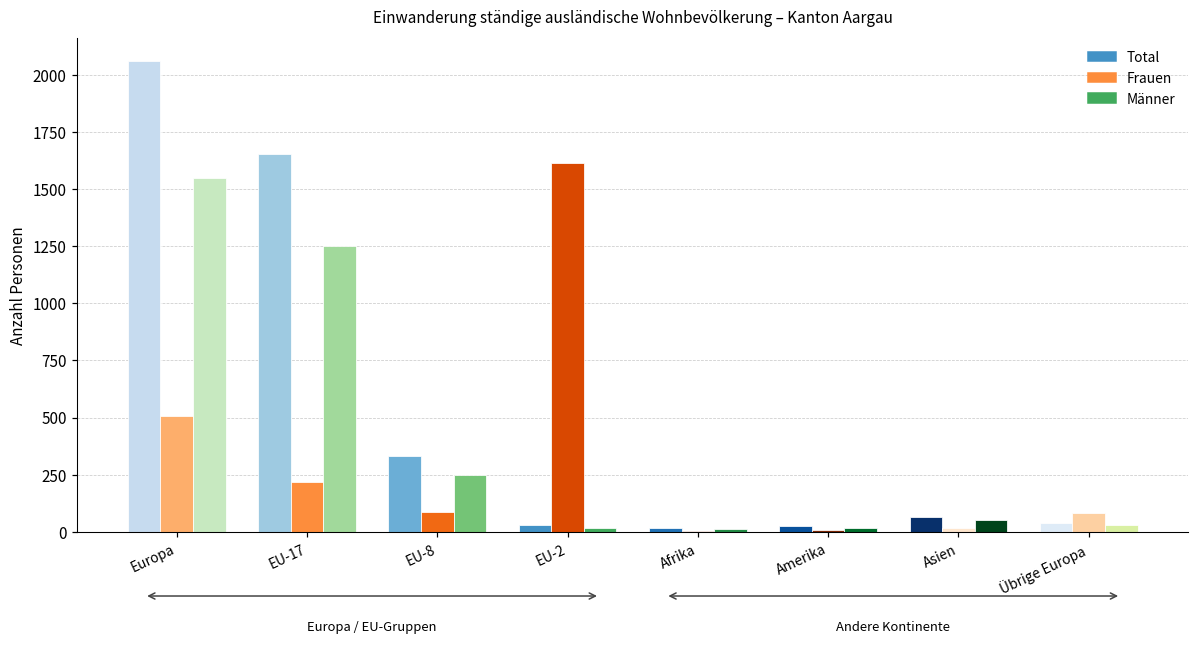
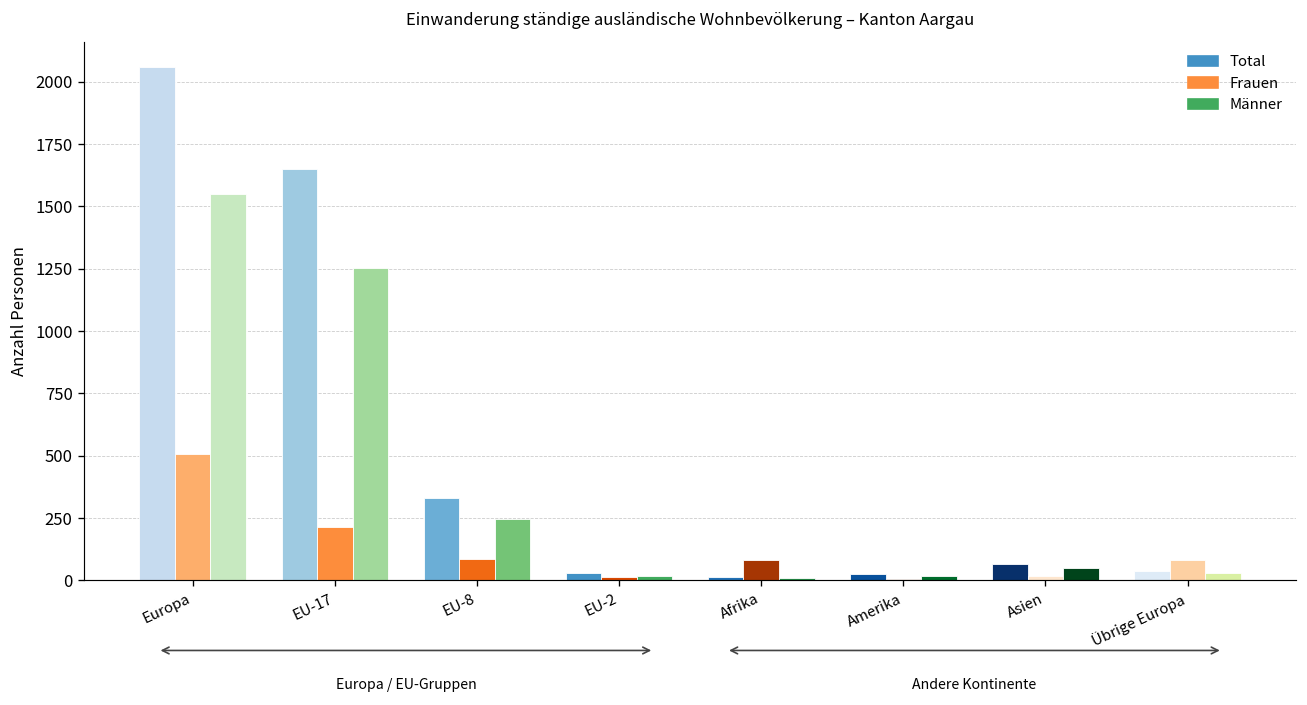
  {
    "Europa": 510,
    "EU-17": 220,
    "EU-8": 90,
-   "EU-2": 1610,
-   "Afrika": 0,
+   "EU-2": 10,
+   "Afrika": 80,
    "Asien": 20,
    "Übrige Europa": 80
  }
